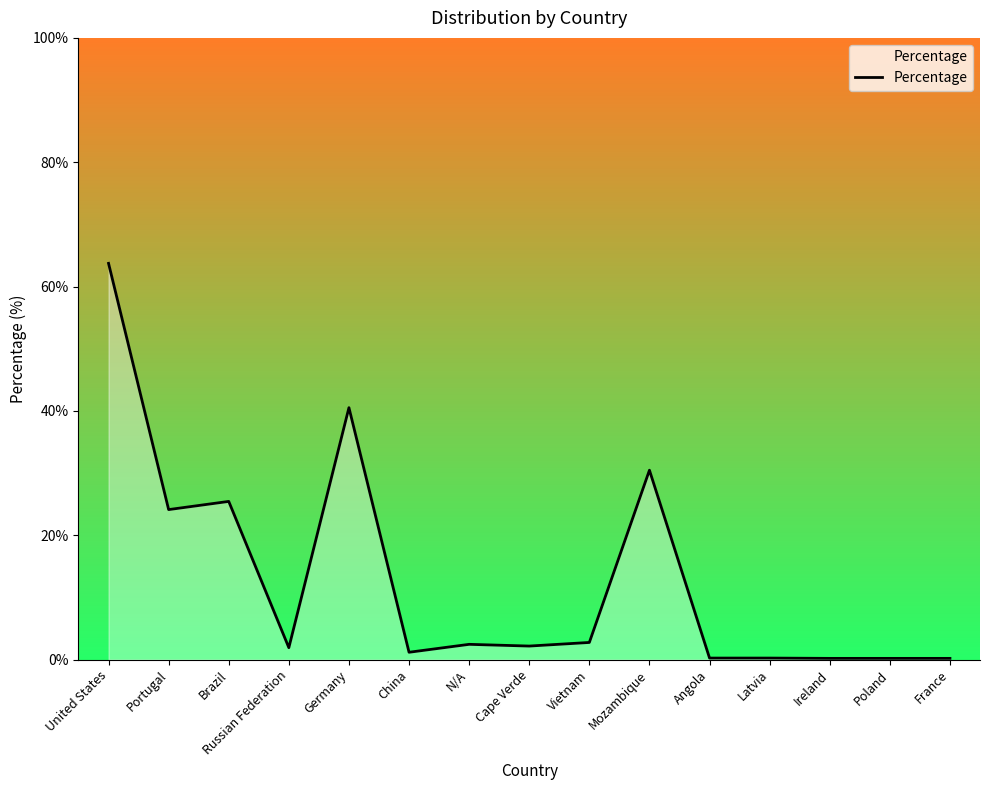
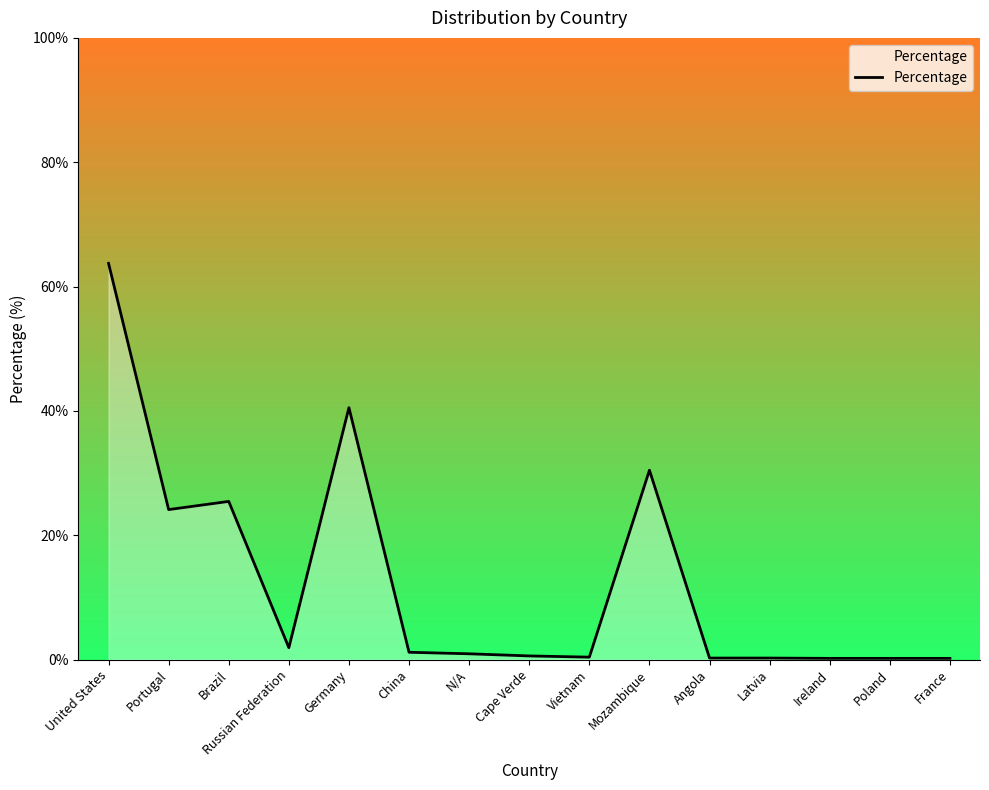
  {
    "United States": "64%",
    "Portugal": "24%",
    "Brazil": "25%",
    "Russian Federation": "2%",
    "Germany": "41%",
    "China": "1%",
-   "N/A": "2%",
-   "Cape Verde": "2%",
-   "Vietnam": "3%",
+   "N/A": "1%",
+   "Cape Verde": "1%",
+   "Vietnam": "0%",
    "Mozambique": "30%",
    "Angola": "0%",
    "Latvia": "0%",
    "Ireland": "0%",
    "Poland": "0%",
    "France": "0%"
  }
